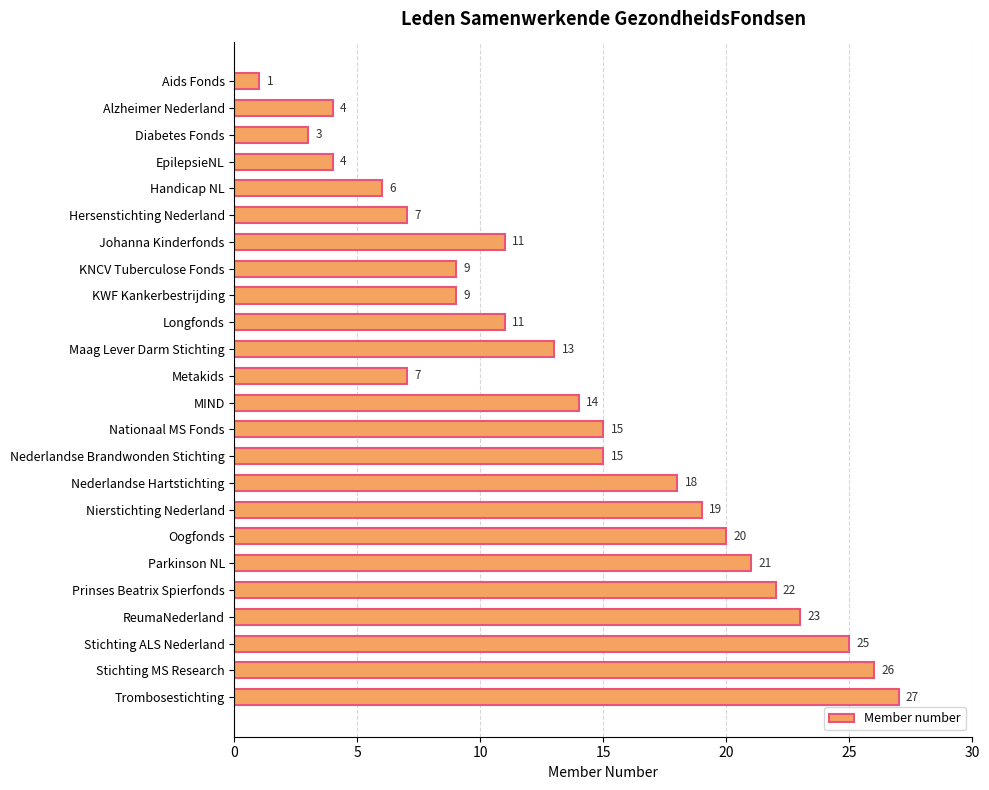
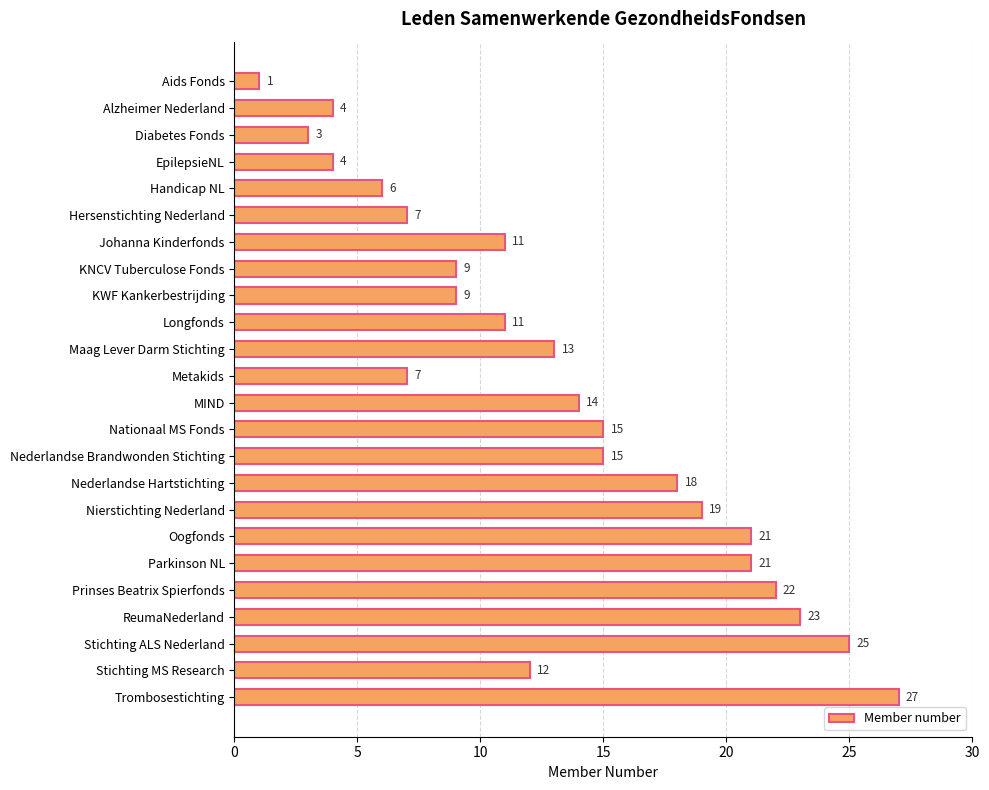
  {
    "Aids Fonds": 1,
    "Alzheimer Nederland": 4,
    "Diabetes Fonds": 3,
    "EpilepsieNL": 4,
    "Handicap NL": 6,
    "Hersenstichting Nederland": 7,
    "Johanna Kinderfonds": 11,
    "KNCV Tuberculose Fonds": 9,
    "KWF Kankerbestrijding": 9,
    "Longfonds": 11,
    "Maag Lever Darm Stichting": 13,
    "Metakids": 7,
    "MIND": 14,
    "Nationaal MS Fonds": 15,
    "Nederlandse Brandwonden Stichting": 15,
    "Nederlandse Hartstichting": 18,
    "Nierstichting Nederland": 19,
-   "Oogfonds": 20,
+   "Oogfonds": 21,
    "Parkinson NL": 21,
    "Prinses Beatrix Spierfonds": 22,
    "ReumaNederland": 23,
    "Stichting ALS Nederland": 25,
-   "Stichting MS Research": 26,
+   "Stichting MS Research": 12,
    "Trombosestichting": 27
  }
